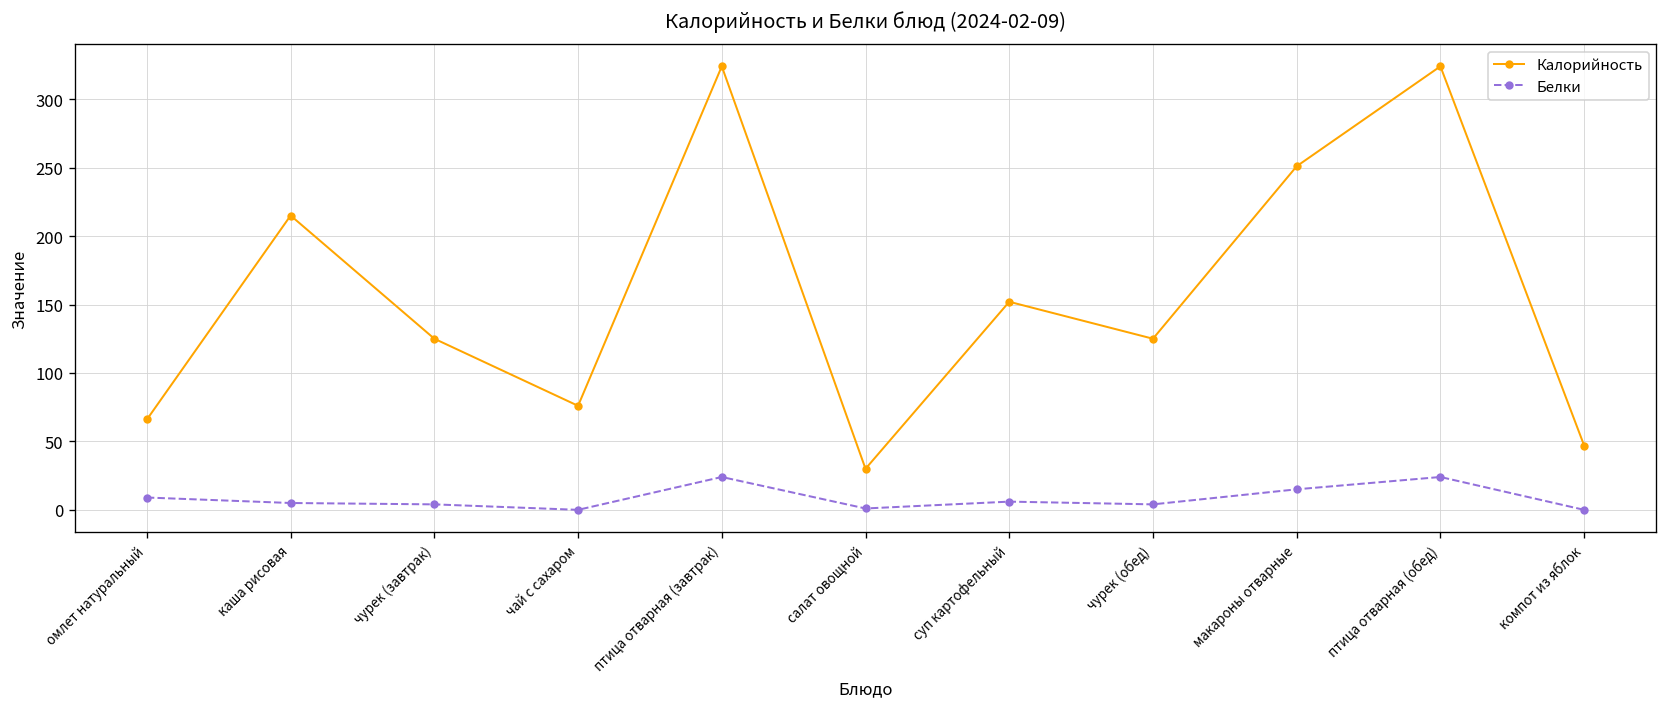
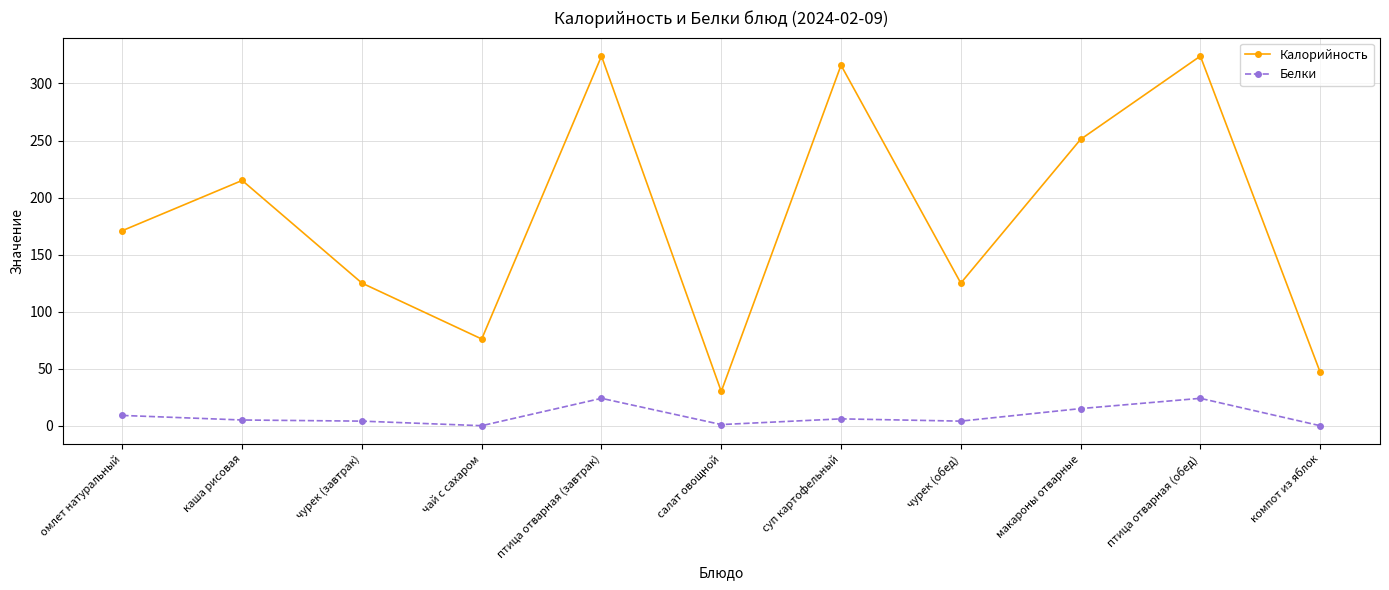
  {
    "Калорийность": {
-     "омлет натуральный": 66,
+     "омлет натуральный": 171,
      "каша рисовая": 215,
      "чурек (завтрак)": 125,
      "чай с сахаром": 76,
      "птица отварная (завтрак)": 324,
      "салат овощной": 30,
-     "суп картофельный": 152,
+     "суп картофельный": 316,
      "чурек (обед)": 125,
      "макароны отварные": 251,
      "птица отварная (обед)": 324,
      "компот из яблок": 47
    },
    "Белки": {
      "омлет натуральный": 9,
      "каша рисовая": 5,
      "чурек (завтрак)": 4,
      "чай с сахаром": 0,
      "птица отварная (завтрак)": 24,
      "салат овощной": 1,
      "суп картофельный": 6,
      "чурек (обед)": 4,
      "макароны отварные": 15,
      "птица отварная (обед)": 24,
      "компот из яблок": 0
    }
  }
